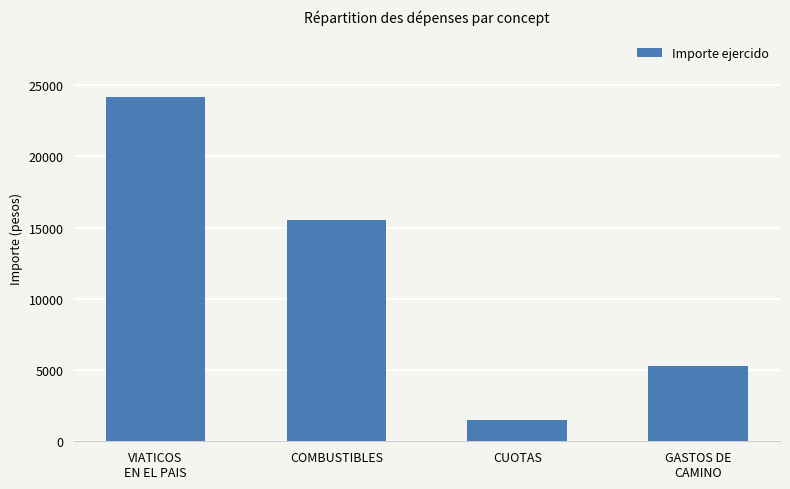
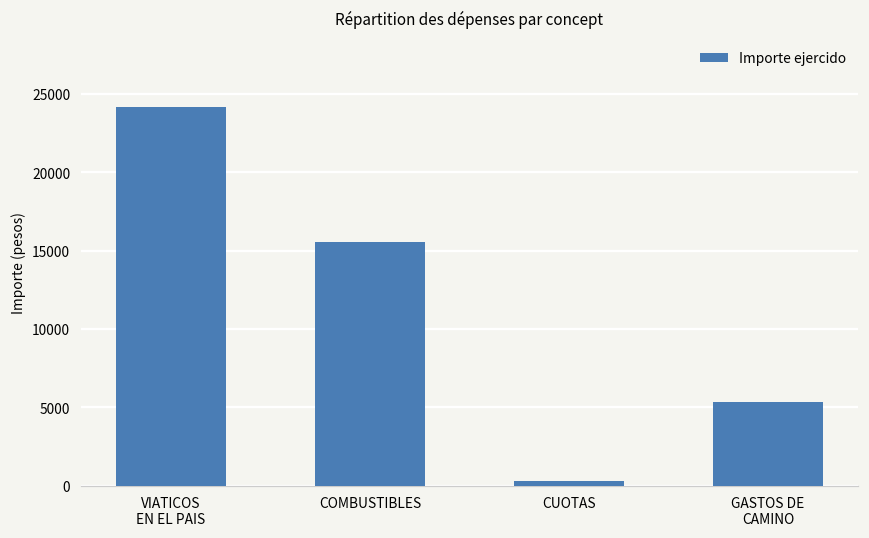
  {
    "VIATICOS EN EL PAIS": 24200,
    "COMBUSTIBLES": 15500,
-   "CUOTAS": 1500,
+   "CUOTAS": 300,
    "GASTOS DE CAMINO": 5300
  }
